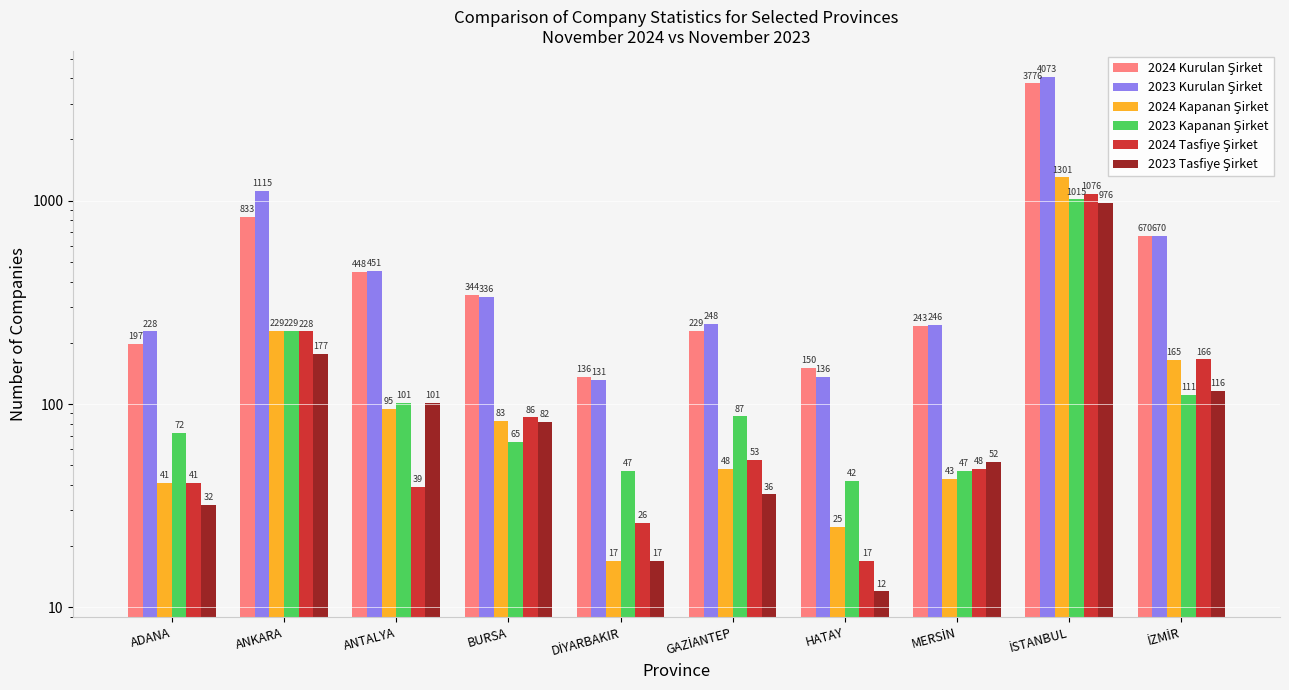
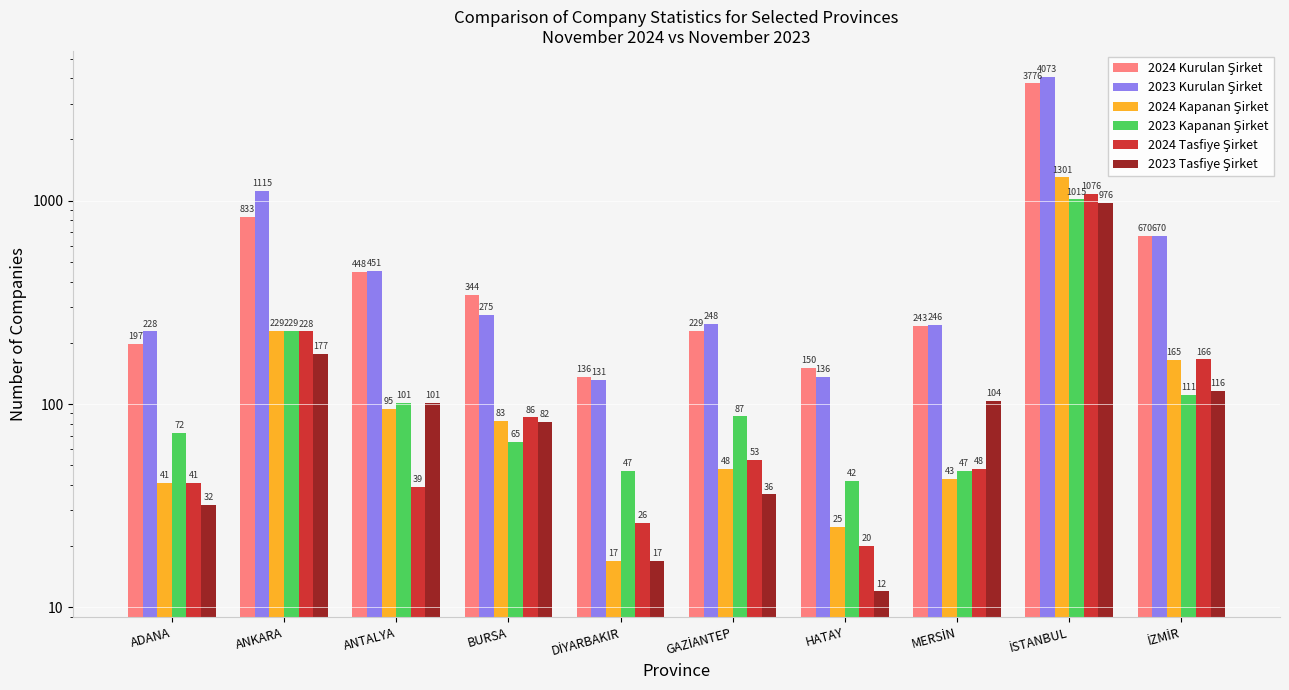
  {
    "2024 Kurulan Şirket": {
      "ADANA": 197,
      "ANKARA": 833,
      "ANTALYA": 448,
      "BURSA": 344,
      "DİYARBAKIR": 136,
      "GAZİANTEP": 229,
      "HATAY": 150,
      "MERSİN": 243,
      "İSTANBUL": 3776,
      "İZMİR": 670
    },
    "2023 Kurulan Şirket": {
      "ADANA": 228,
      "ANKARA": 1115,
      "ANTALYA": 451,
-     "BURSA": 336,
+     "BURSA": 275,
      "DİYARBAKIR": 131,
      "GAZİANTEP": 248,
      "HATAY": 136,
      "MERSİN": 246,
      "İSTANBUL": 4073,
      "İZMİR": 670
    },
    "2024 Kapanan Şirket": {
      "ADANA": 41,
      "ANKARA": 229,
      "ANTALYA": 95,
      "BURSA": 83,
      "DİYARBAKIR": 17,
      "GAZİANTEP": 48,
      "HATAY": 25,
      "MERSİN": 43,
      "İSTANBUL": 1301,
      "İZMİR": 165
    },
    "2023 Kapanan Şirket": {
      "ADANA": 72,
      "ANKARA": 229,
      "ANTALYA": 101,
      "BURSA": 65,
      "DİYARBAKIR": 47,
      "GAZİANTEP": 87,
      "HATAY": 42,
      "MERSİN": 47,
      "İSTANBUL": 1015,
      "İZMİR": 111
    },
    "2024 Tasfiye Şirket": {
      "ADANA": 41,
      "ANKARA": 228,
      "ANTALYA": 39,
      "BURSA": 86,
      "DİYARBAKIR": 26,
      "GAZİANTEP": 53,
-     "HATAY": 17,
+     "HATAY": 20,
      "MERSİN": 48,
      "İSTANBUL": 1076,
      "İZMİR": 166
    },
    "2023 Tasfiye Şirket": {
      "ADANA": 32,
      "ANKARA": 177,
      "ANTALYA": 101,
      "BURSA": 82,
      "DİYARBAKIR": 17,
      "GAZİANTEP": 36,
      "HATAY": 12,
-     "MERSİN": 52,
+     "MERSİN": 104,
      "İSTANBUL": 976,
      "İZMİR": 116
    }
  }
